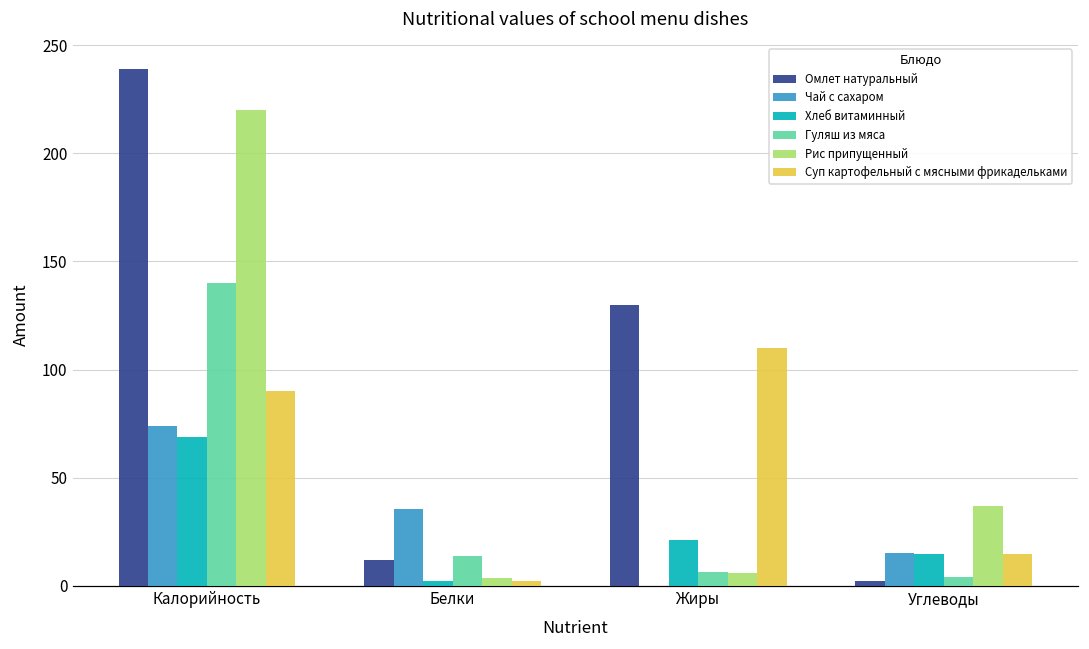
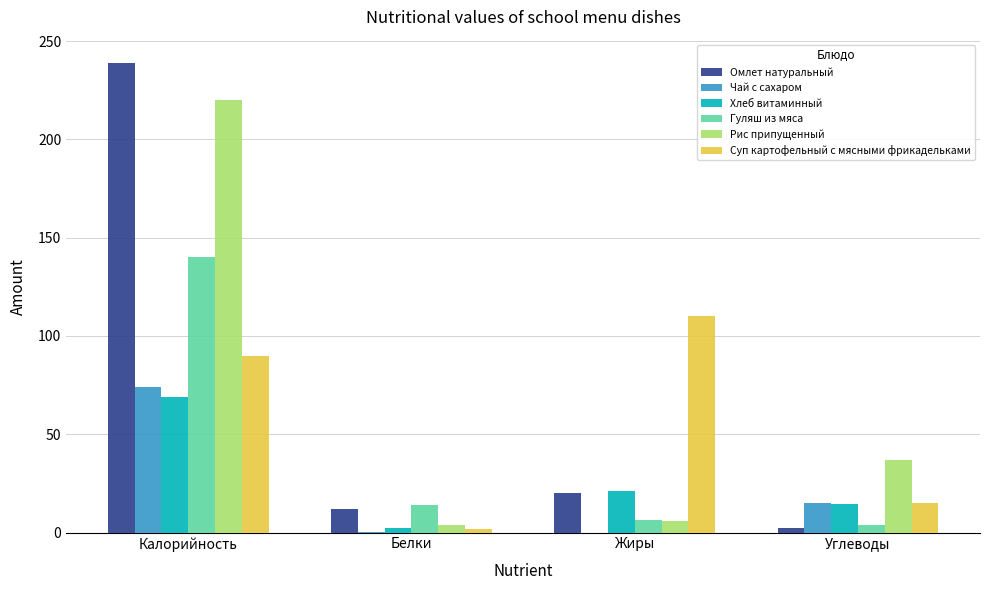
  {
    "Омлет натуральный": {
      "Калорийность": 239,
      "Белки": 12,
-     "Жиры": 130,
+     "Жиры": 20,
      "Углеводы": 2
    },
    "Чай с сахаром": {
      "Калорийность": 74,
-     "Белки": 35,
+     "Белки": 0,
      "Жиры": 0,
      "Углеводы": 15
    },
    "Хлеб витаминный": {
      "Калорийность": 69,
      "Белки": 2,
      "Жиры": 21,
      "Углеводы": 15
    },
    "Гуляш из мяса": {
      "Калорийность": 140,
      "Белки": 14,
      "Жиры": 7,
      "Углеводы": 4
    },
    "Рис припущенный": {
      "Калорийность": 220,
      "Белки": 4,
      "Жиры": 6,
      "Углеводы": 37
    },
    "Суп картофельный с мясными фрикадельками": {
      "Калорийность": 90,
      "Белки": 2,
      "Жиры": 110,
      "Углеводы": 15
    }
  }
